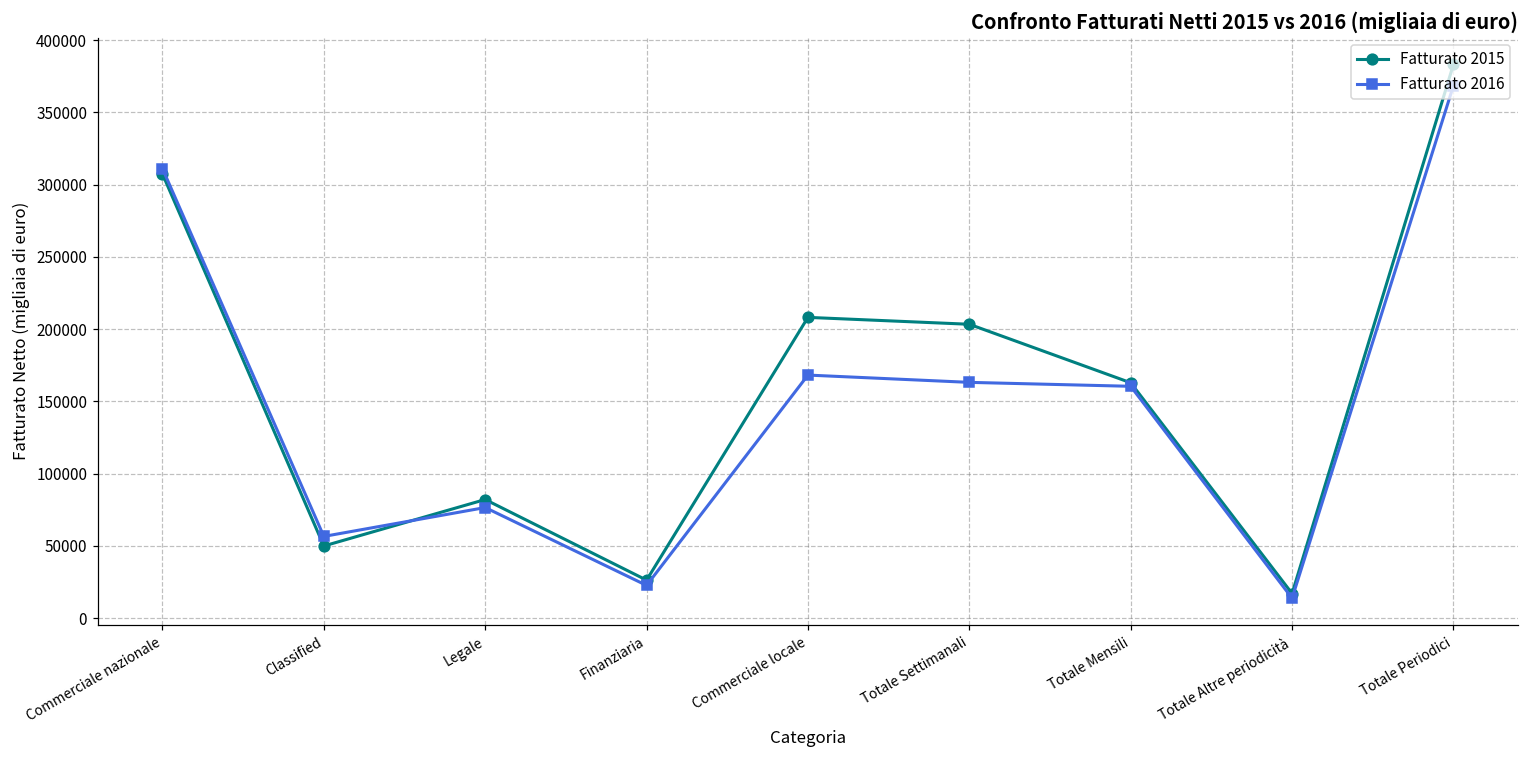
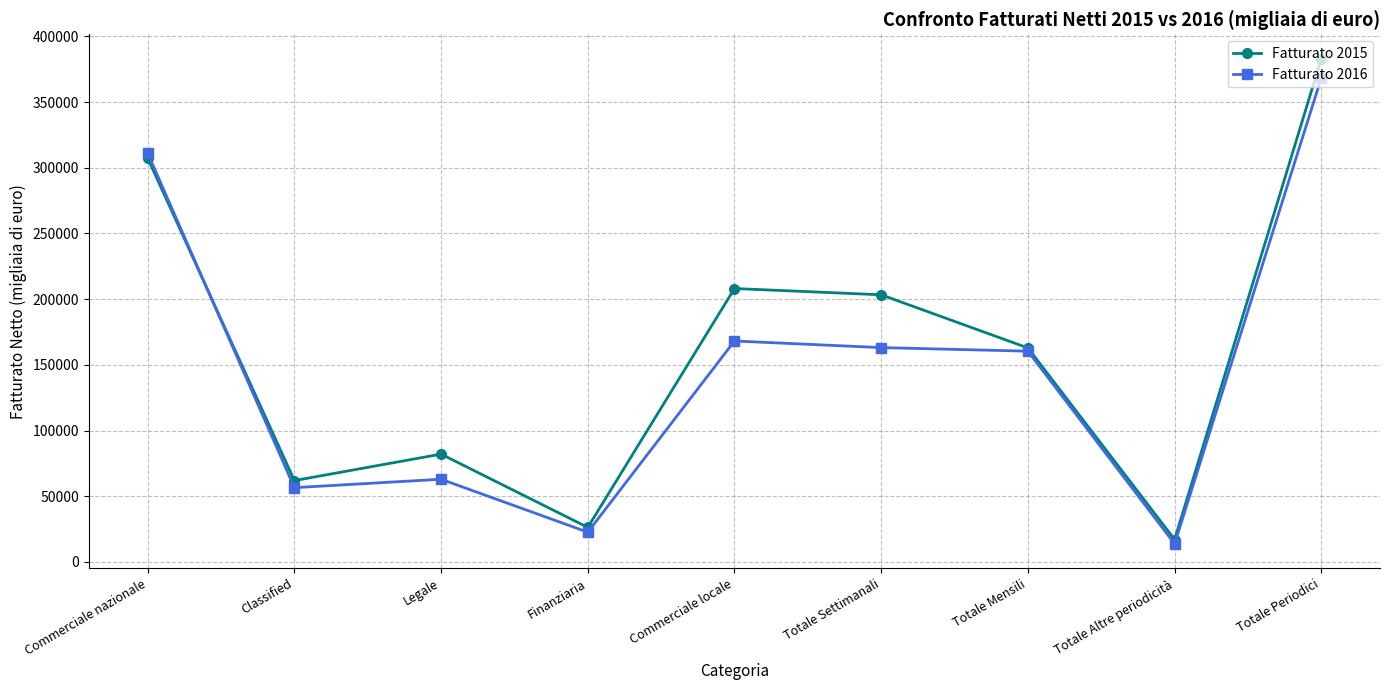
  {
    "Fatturato 2015": {
      "Commerciale nazionale": 307000,
-     "Classified": 50000,
+     "Classified": 62000,
      "Legale": 82000,
      "Finanziaria": 26000,
      "Commerciale locale": 208000,
      "Totale Settimanali": 203000,
      "Totale Mensili": 163000,
      "Totale Altre periodicità": 17000
    },
    "Fatturato 2016": {
      "Commerciale nazionale": 311000,
      "Classified": 57000,
-     "Legale": 76000,
+     "Legale": 63000,
      "Finanziaria": 23000,
      "Commerciale locale": 168000,
      "Totale Settimanali": 163000,
      "Totale Mensili": 160000,
      "Totale Altre periodicità": 14000
    }
  }
